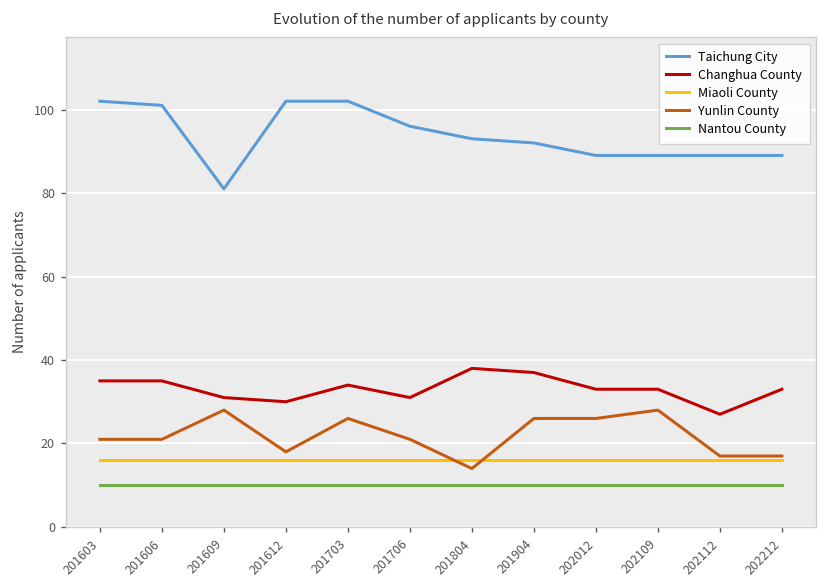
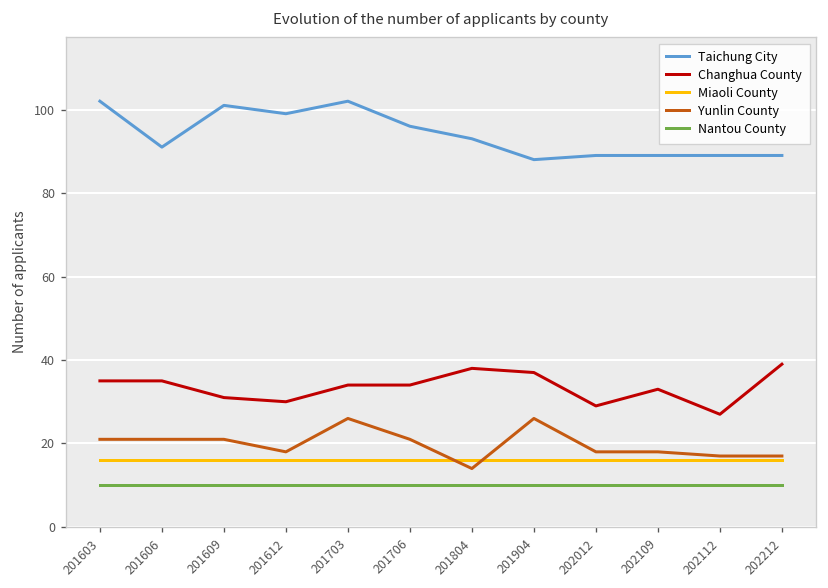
  {
    "Taichung City": {
      "201603": 102,
-     "201606": 101,
-     "201609": 81,
-     "201612": 102,
+     "201606": 91,
+     "201609": 101,
+     "201612": 99,
      "201703": 102,
      "201706": 96,
      "201804": 93,
-     "201904": 92,
+     "201904": 88,
      "202012": 89,
      "202109": 89,
      "202112": 89,
      "202212": 89
    },
    "Changhua County": {
      "201603": 35,
      "201606": 35,
      "201609": 31,
      "201612": 30,
      "201703": 34,
-     "201706": 31,
+     "201706": 34,
      "201804": 38,
      "201904": 37,
-     "202012": 33,
+     "202012": 29,
      "202109": 33,
      "202112": 27,
-     "202212": 33
+     "202212": 39
    },
    "Miaoli County": {
      "201603": 16,
      "201606": 16,
      "201609": 16,
      "201612": 16,
      "201703": 16,
      "201706": 16,
      "201804": 16,
      "201904": 16,
      "202012": 16,
      "202109": 16,
      "202112": 16,
      "202212": 16
    },
    "Yunlin County": {
      "201603": 21,
      "201606": 21,
-     "201609": 28,
+     "201609": 21,
      "201612": 18,
      "201703": 26,
      "201706": 21,
      "201804": 14,
      "201904": 26,
-     "202012": 26,
-     "202109": 28,
+     "202012": 18,
+     "202109": 18,
      "202112": 17,
      "202212": 17
    },
    "Nantou County": {
      "201603": 10,
      "201606": 10,
      "201609": 10,
      "201612": 10,
      "201703": 10,
      "201706": 10,
      "201804": 10,
      "201904": 10,
      "202012": 10,
      "202109": 10,
      "202112": 10,
      "202212": 10
    }
  }
